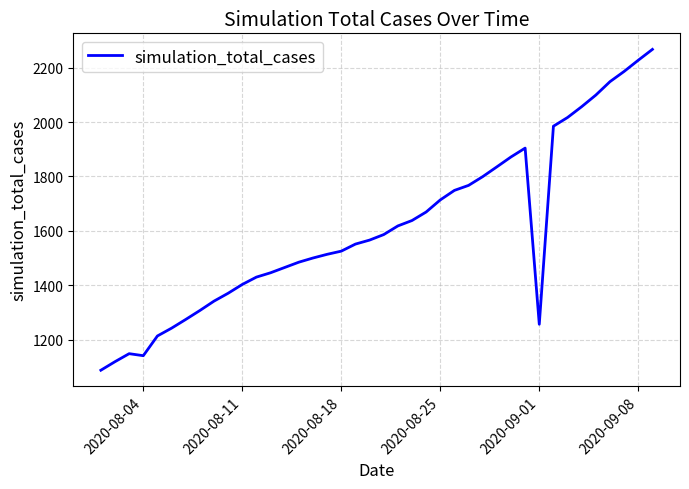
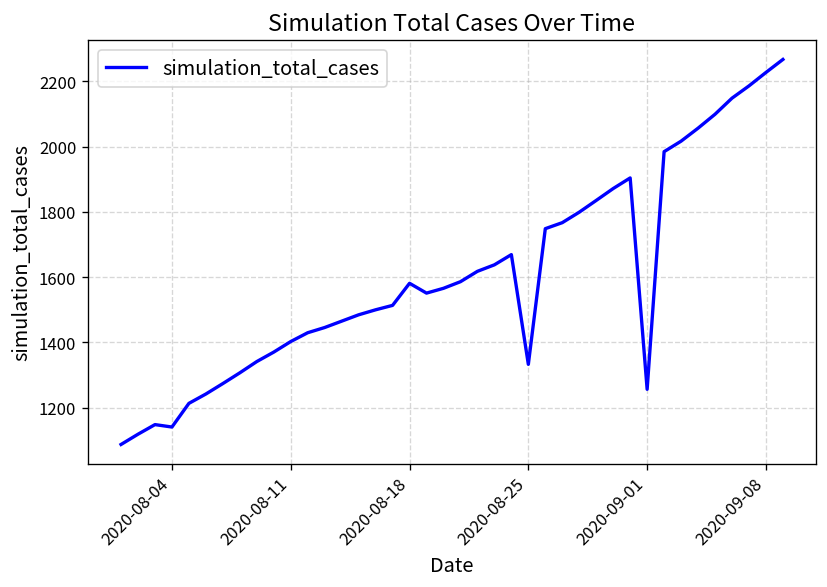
  {
    "2020-08-04": 1140,
    "2020-08-11": 1400,
-   "2020-08-18": 1530,
-   "2020-08-25": 1710,
+   "2020-08-18": 1580,
+   "2020-08-25": 1330,
    "2020-09-01": 1260,
    "2020-09-08": 2230
  }
